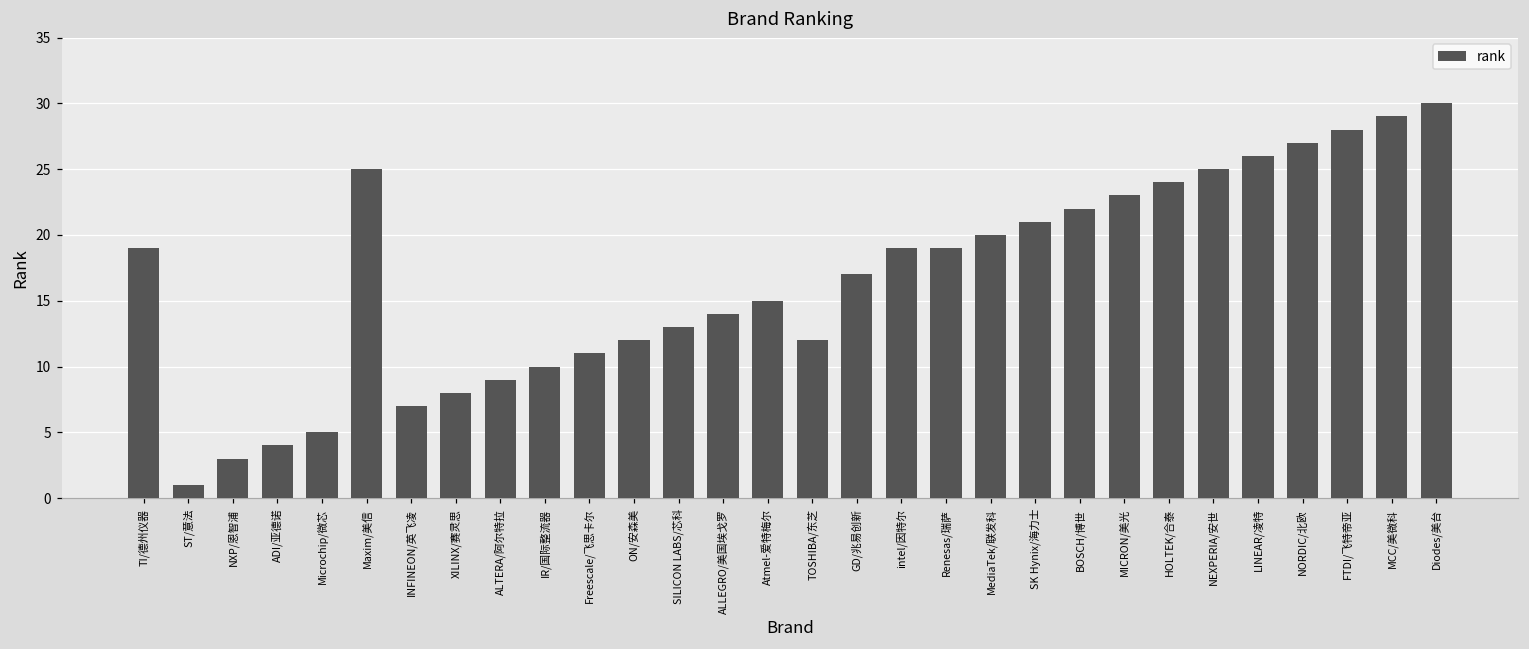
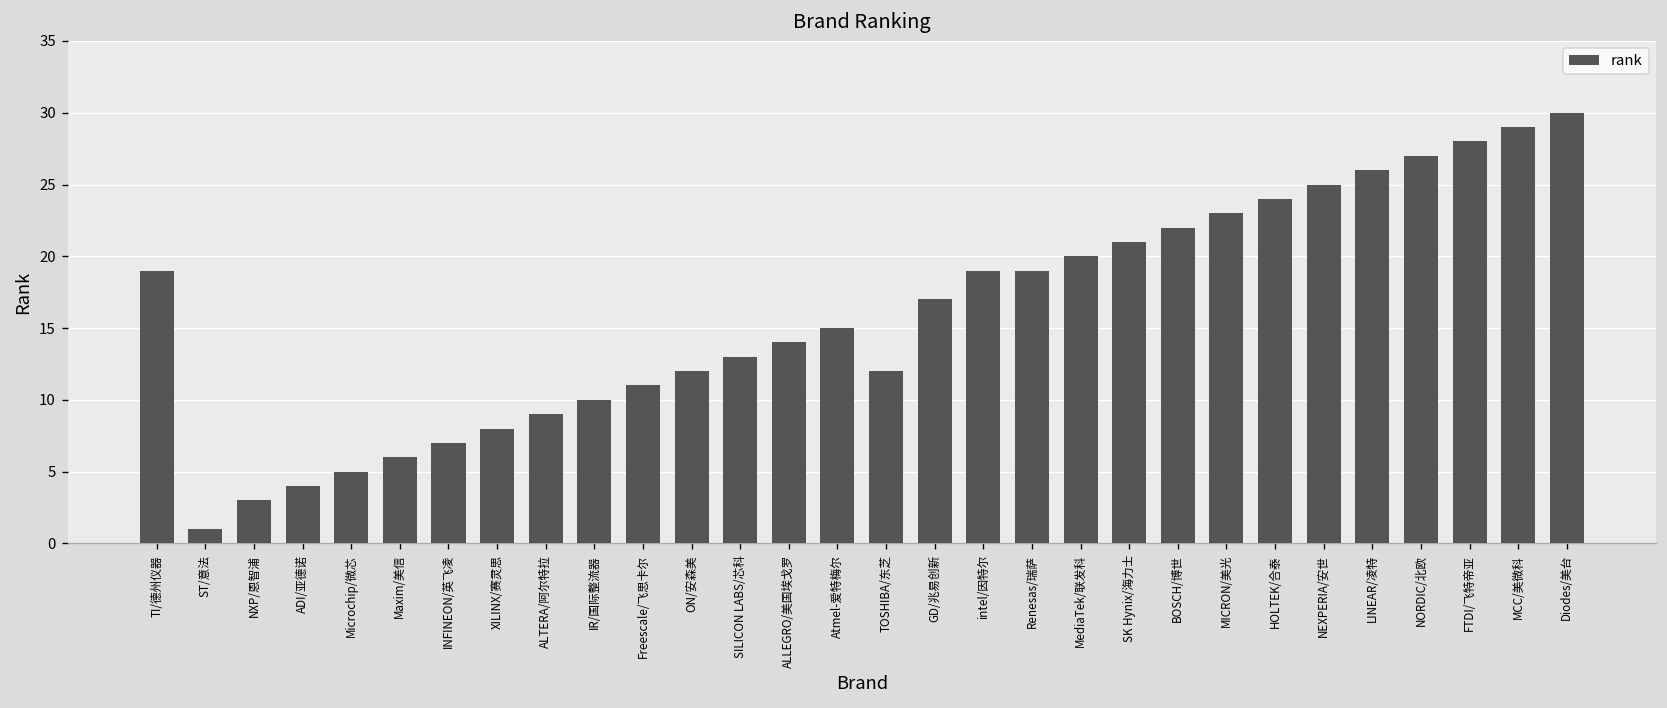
  {
    "TI/德州仪器": 19,
    "ST/意法": 1,
    "NXP/恩智浦": 3,
    "ADI/亚德诺": 4,
    "Microchip/微芯": 5,
-   "Maxim/美信": 25,
+   "Maxim/美信": 6,
    "INFINEON/英飞凌": 7,
    "XILINX/赛灵思": 8,
    "ALTERA/阿尔特拉": 9,
    "IR/国际整流器": 10,
    "Freescale/飞思卡尔": 11,
    "ON/安森美": 12,
    "SILICON LABS/芯科": 13,
    "ALLEGRO/美国埃戈罗": 14,
    "Atmel-爱特梅尔": 15,
    "TOSHIBA/东芝": 12,
    "GD/兆易创新": 17,
    "intel/因特尔": 19,
    "Renesas/瑞萨": 19,
    "MediaTek/联发科": 20,
    "SK Hynix/海力士": 21,
    "BOSCH/博世": 22,
    "MICRON/美光": 23,
    "HOLTEK/合泰": 24,
    "NEXPERIA/安世": 25,
    "LINEAR/凌特": 26,
    "NORDIC/北欧": 27,
    "FTDI/飞特帝亚": 28,
    "MCC/美微科": 29,
    "Diodes/美台": 30
  }
